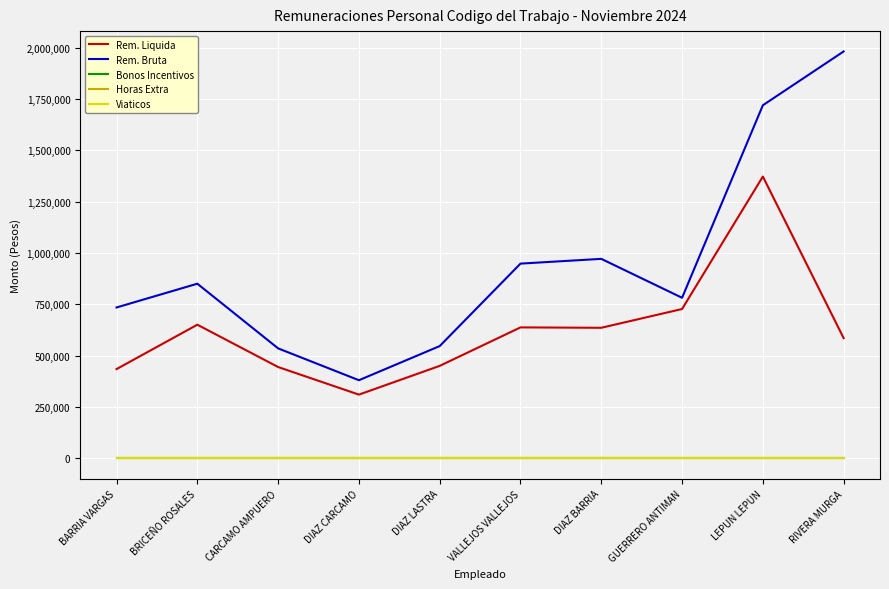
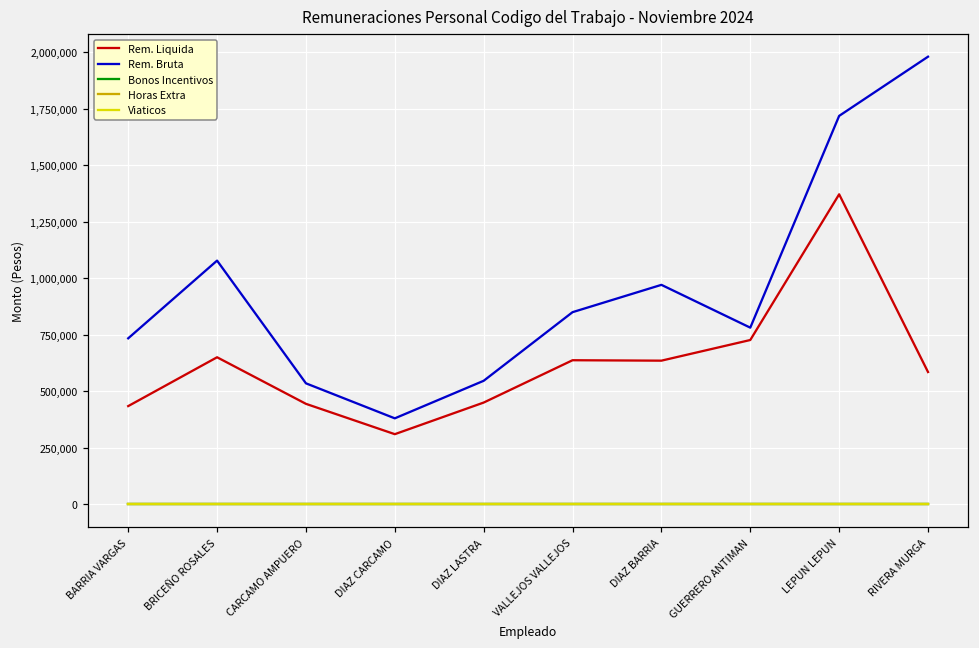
  {
    "Rem. Liquida": {
      "BARRIA VARGAS": "430,000",
      "BRICEÑO ROSALES": "650,000",
      "CARCAMO AMPUERO": "440,000",
      "DIAZ CARCAMO": "310,000",
      "DIAZ LASTRA": "450,000",
      "VALLEJOS VALLEJOS": "640,000",
      "DIAZ BARRIA": "640,000",
      "GUERRERO ANTIMAN": "730,000",
      "LEPUN LEPUN": "1,370,000",
      "RIVERA MURGA": "590,000"
    },
    "Rem. Bruta": {
      "BARRIA VARGAS": "730,000",
-     "BRICEÑO ROSALES": "850,000",
+     "BRICEÑO ROSALES": "1,080,000",
      "CARCAMO AMPUERO": "540,000",
      "DIAZ CARCAMO": "380,000",
      "DIAZ LASTRA": "550,000",
-     "VALLEJOS VALLEJOS": "950,000",
+     "VALLEJOS VALLEJOS": "850,000",
      "DIAZ BARRIA": "970,000",
      "GUERRERO ANTIMAN": "780,000",
      "LEPUN LEPUN": "1,720,000",
      "RIVERA MURGA": "1,980,000"
    },
    "Viaticos": {
      "BARRIA VARGAS": "0",
      "BRICEÑO ROSALES": "0",
      "CARCAMO AMPUERO": "0",
      "DIAZ CARCAMO": "0",
      "DIAZ LASTRA": "0",
      "VALLEJOS VALLEJOS": "0",
      "DIAZ BARRIA": "0",
      "GUERRERO ANTIMAN": "0",
      "LEPUN LEPUN": "0",
      "RIVERA MURGA": "0"
    }
  }
